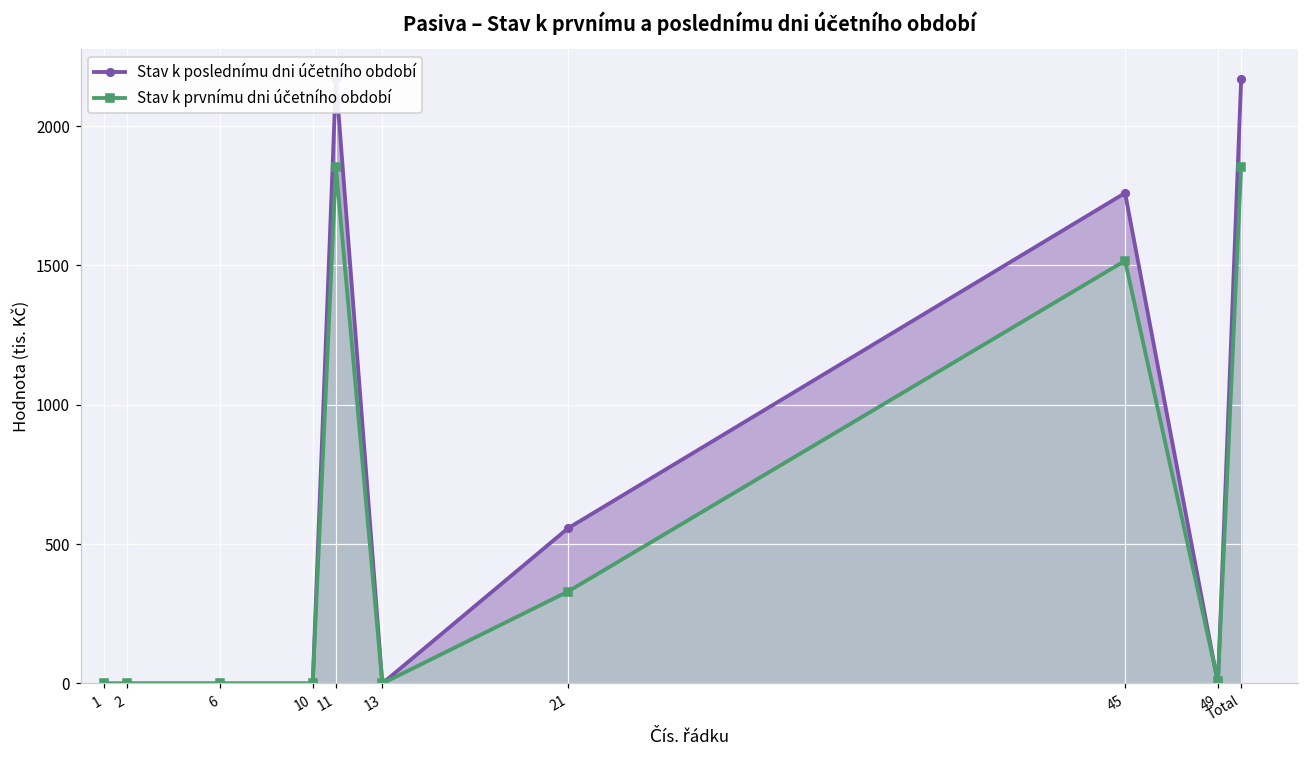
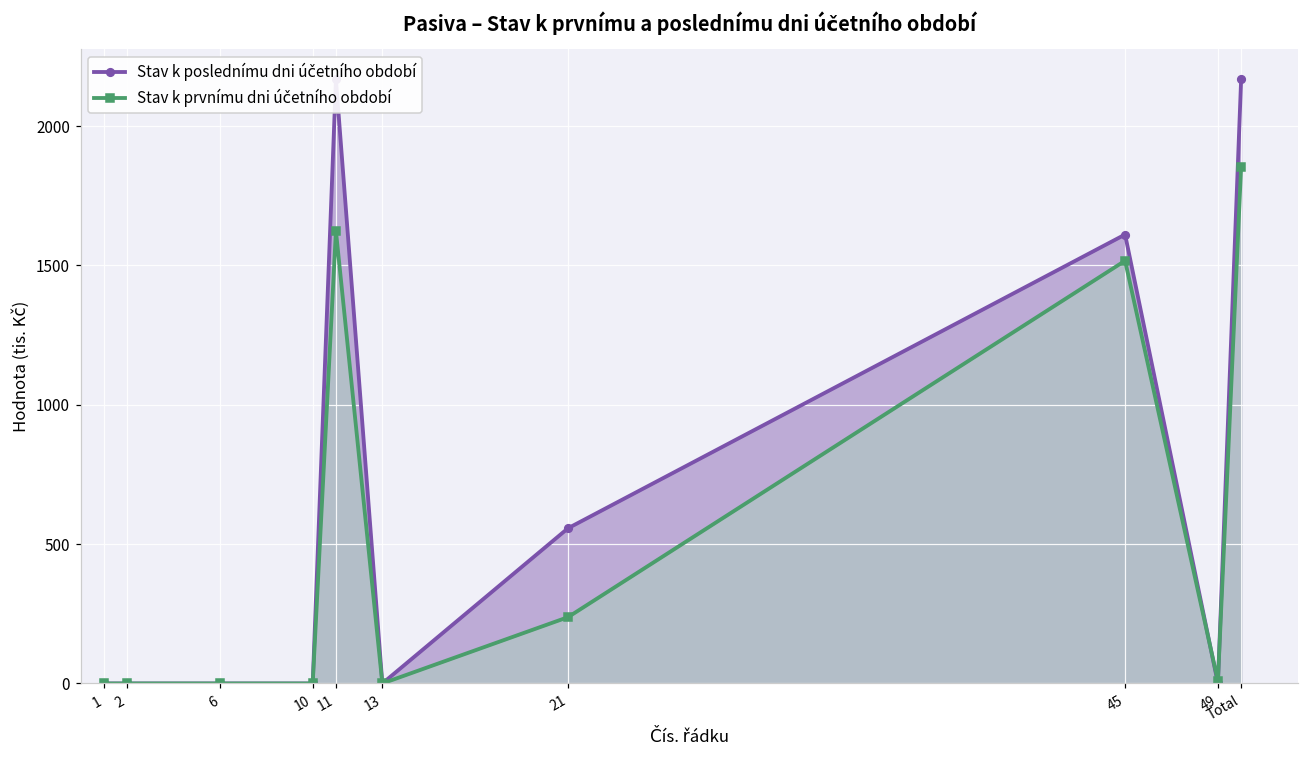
  {
    "Stav k poslednímu dni účetního období": {
      "21": 560,
-     "45": 1760,
+     "45": 1610,
      "Total": 2170
    },
    "Stav k prvnímu dni účetního období": {
-     "11": 1860,
-     "21": 330,
+     "11": 1620,
+     "21": 240,
      "45": 1520,
      "Total": 1860
    }
  }
